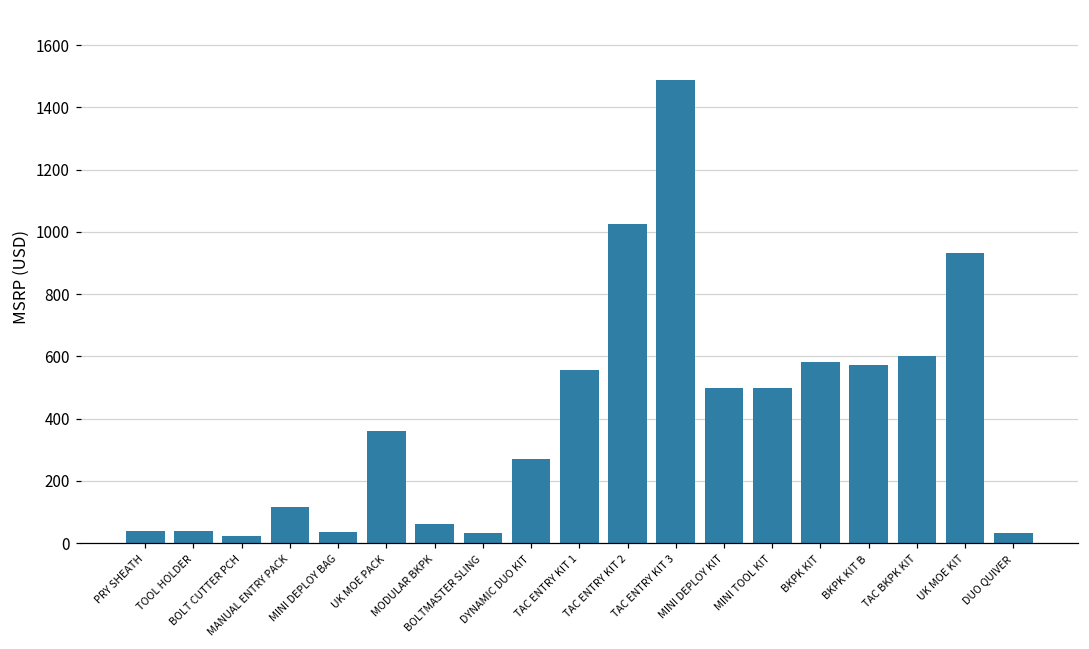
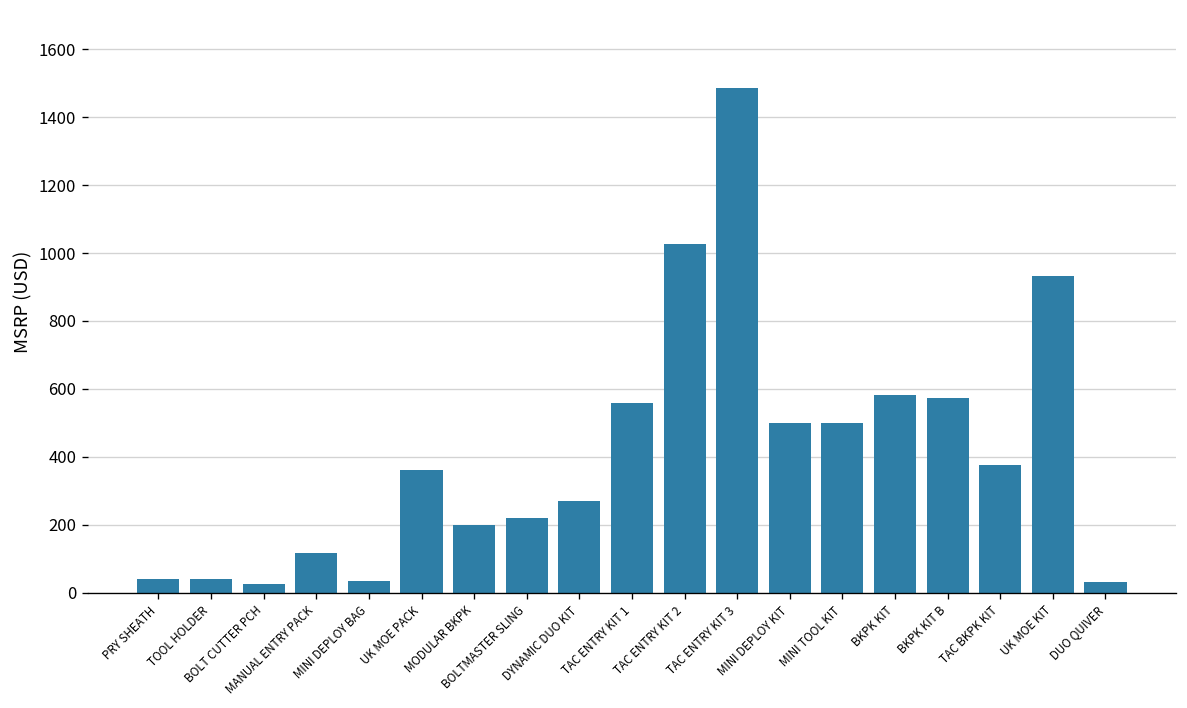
  {
    "PRY SHEATH": 40,
    "TOOL HOLDER": 40,
    "BOLT CUTTER PCH": 20,
    "MANUAL ENTRY PACK": 120,
    "MINI DEPLOY BAG": 40,
    "UK MOE PACK": 360,
-   "MODULAR BKPK": 60,
-   "BOLTMASTER SLING": 30,
+   "MODULAR BKPK": 200,
+   "BOLTMASTER SLING": 220,
    "DYNAMIC DUO KIT": 270,
    "TAC ENTRY KIT 1": 560,
    "TAC ENTRY KIT 2": 1030,
    "TAC ENTRY KIT 3": 1490,
    "MINI DEPLOY KIT": 500,
    "MINI TOOL KIT": 500,
    "BKPK KIT": 580,
    "BKPK KIT B": 570,
-   "TAC BKPK KIT": 600,
+   "TAC BKPK KIT": 370,
    "UK MOE KIT": 930,
    "DUO QUIVER": 30
  }
